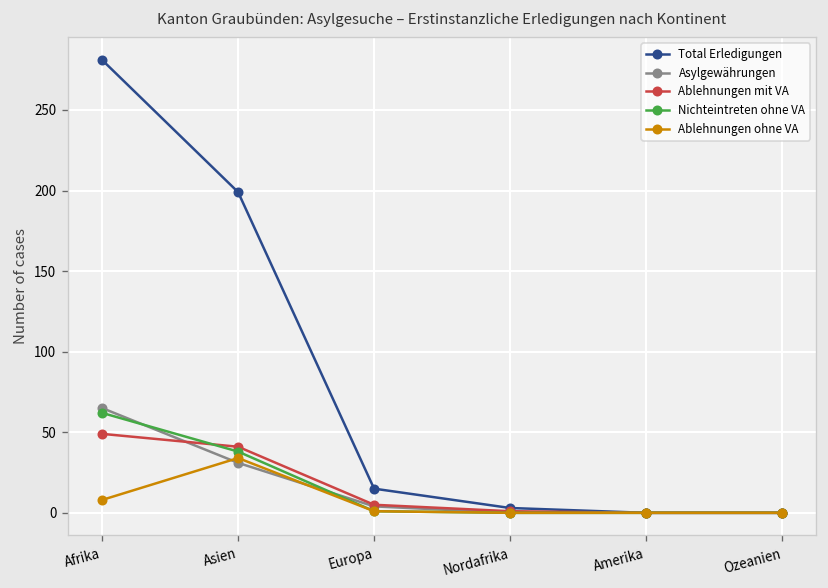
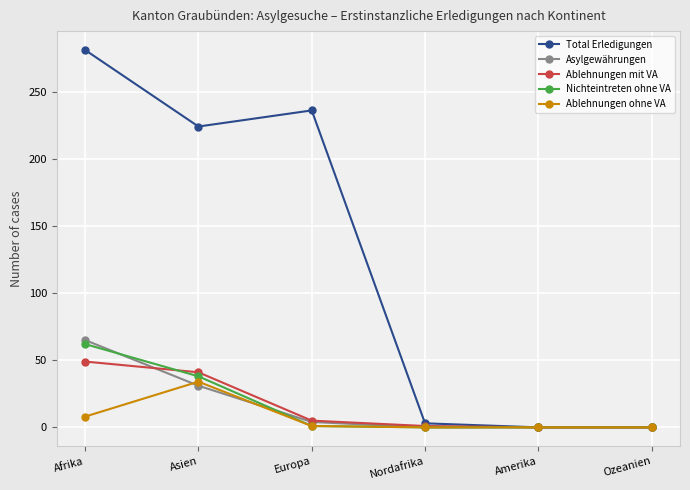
  {
    "Total Erledigungen": {
      "Afrika": 281,
-     "Asien": 199,
-     "Europa": 15,
+     "Asien": 224,
+     "Europa": 236,
      "Nordafrika": 3
    },
    "Asylgewährungen": {
      "Afrika": 65,
      "Asien": 31
    },
    "Ablehnungen mit VA": {
      "Afrika": 49,
      "Asien": 41
    },
    "Nichteintreten ohne VA": {
      "Afrika": 62,
      "Asien": 38
    },
    "Ablehnungen ohne VA": {
      "Afrika": 8,
      "Asien": 34
    }
  }
